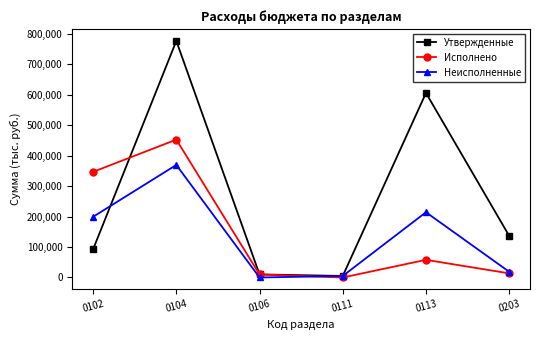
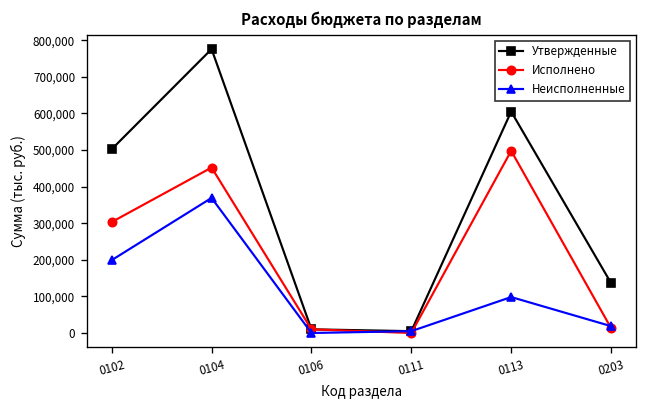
  {
    "Утвержденные": {
-     "0102": "90,000",
+     "0102": "500,000",
      "0104": "780,000",
      "0113": "610,000",
      "0203": "140,000"
    },
    "Исполнено": {
-     "0102": "350,000",
+     "0102": "300,000",
      "0104": "450,000",
-     "0113": "60,000"
+     "0113": "500,000"
    },
    "Неисполненные": {
      "0102": "200,000",
      "0104": "370,000",
      "0106": "0",
-     "0113": "210,000"
+     "0113": "100,000"
    }
  }
